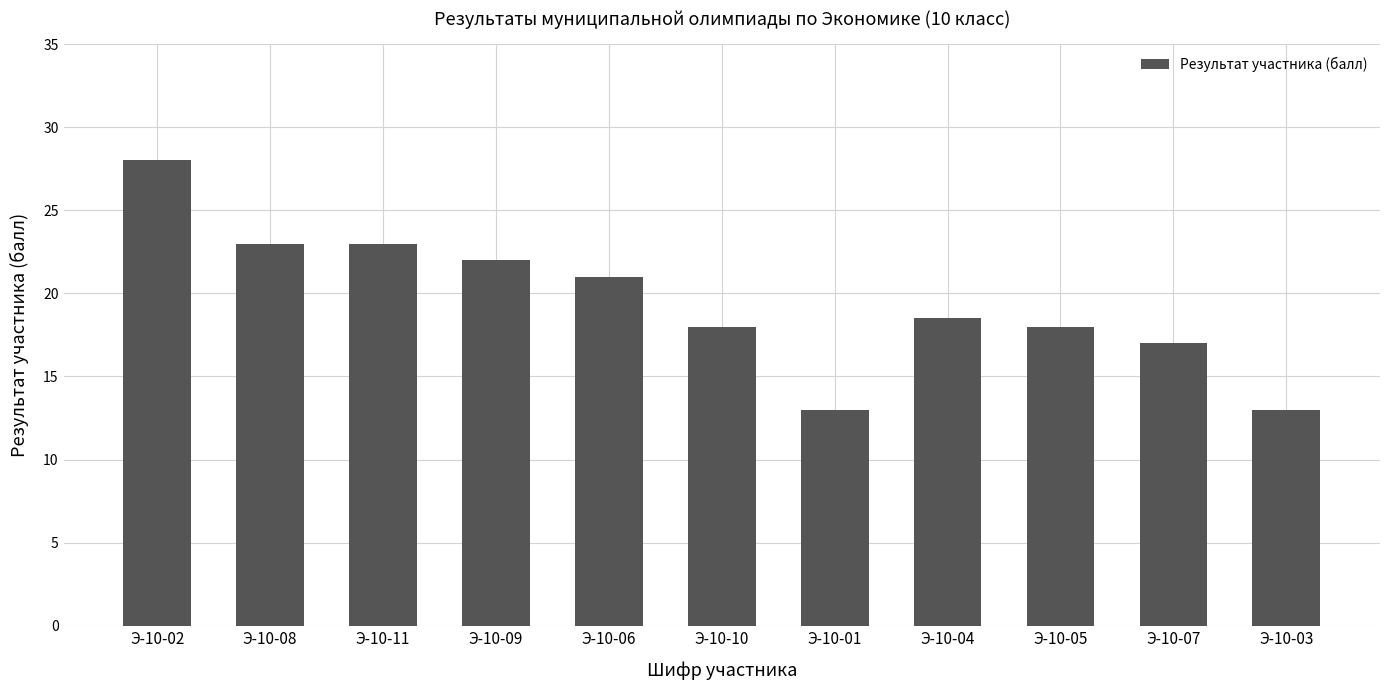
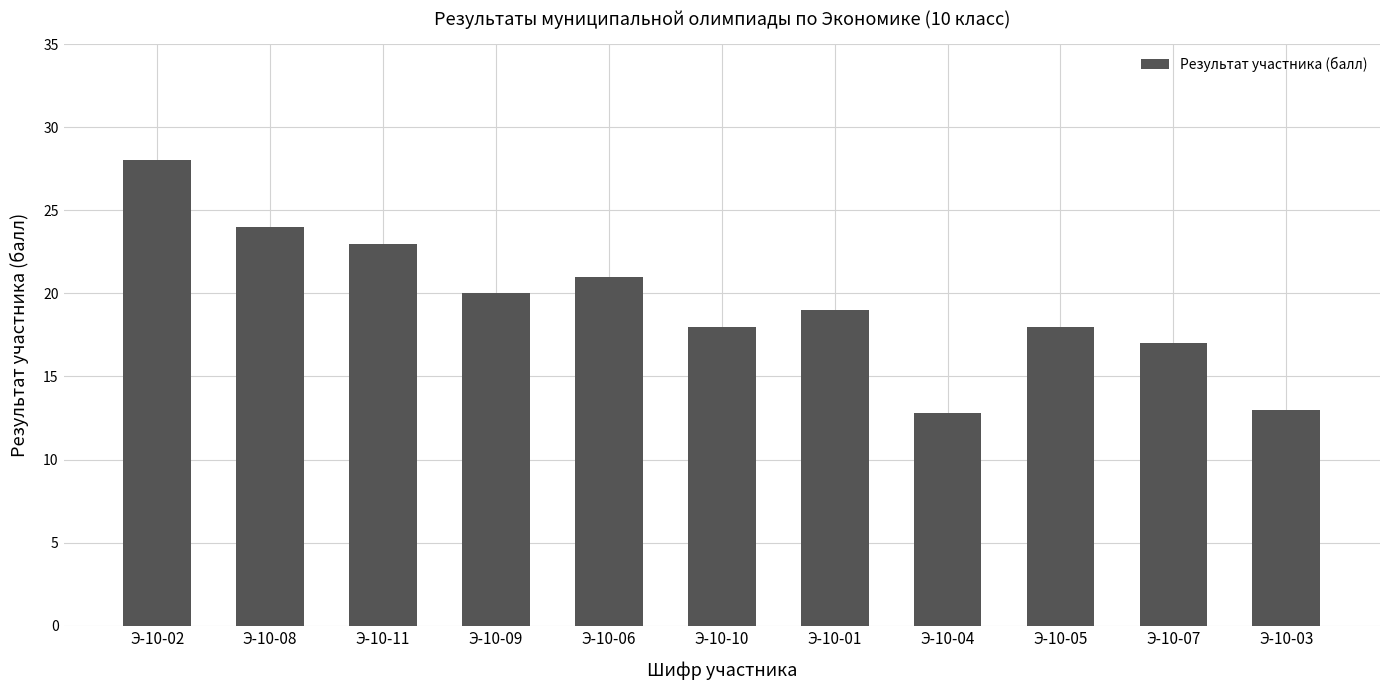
  {
    "Э-10-02": 28.0,
-   "Э-10-08": 23,
+   "Э-10-08": 24,
    "Э-10-11": 23.0,
-   "Э-10-09": 22,
+   "Э-10-09": 20,
    "Э-10-06": 21.0,
    "Э-10-10": 18.0,
-   "Э-10-01": 13,
-   "Э-10-04": 18.5,
+   "Э-10-01": 19,
+   "Э-10-04": 12.8,
    "Э-10-05": 18.0,
    "Э-10-07": 17.0,
    "Э-10-03": 13.0
  }
